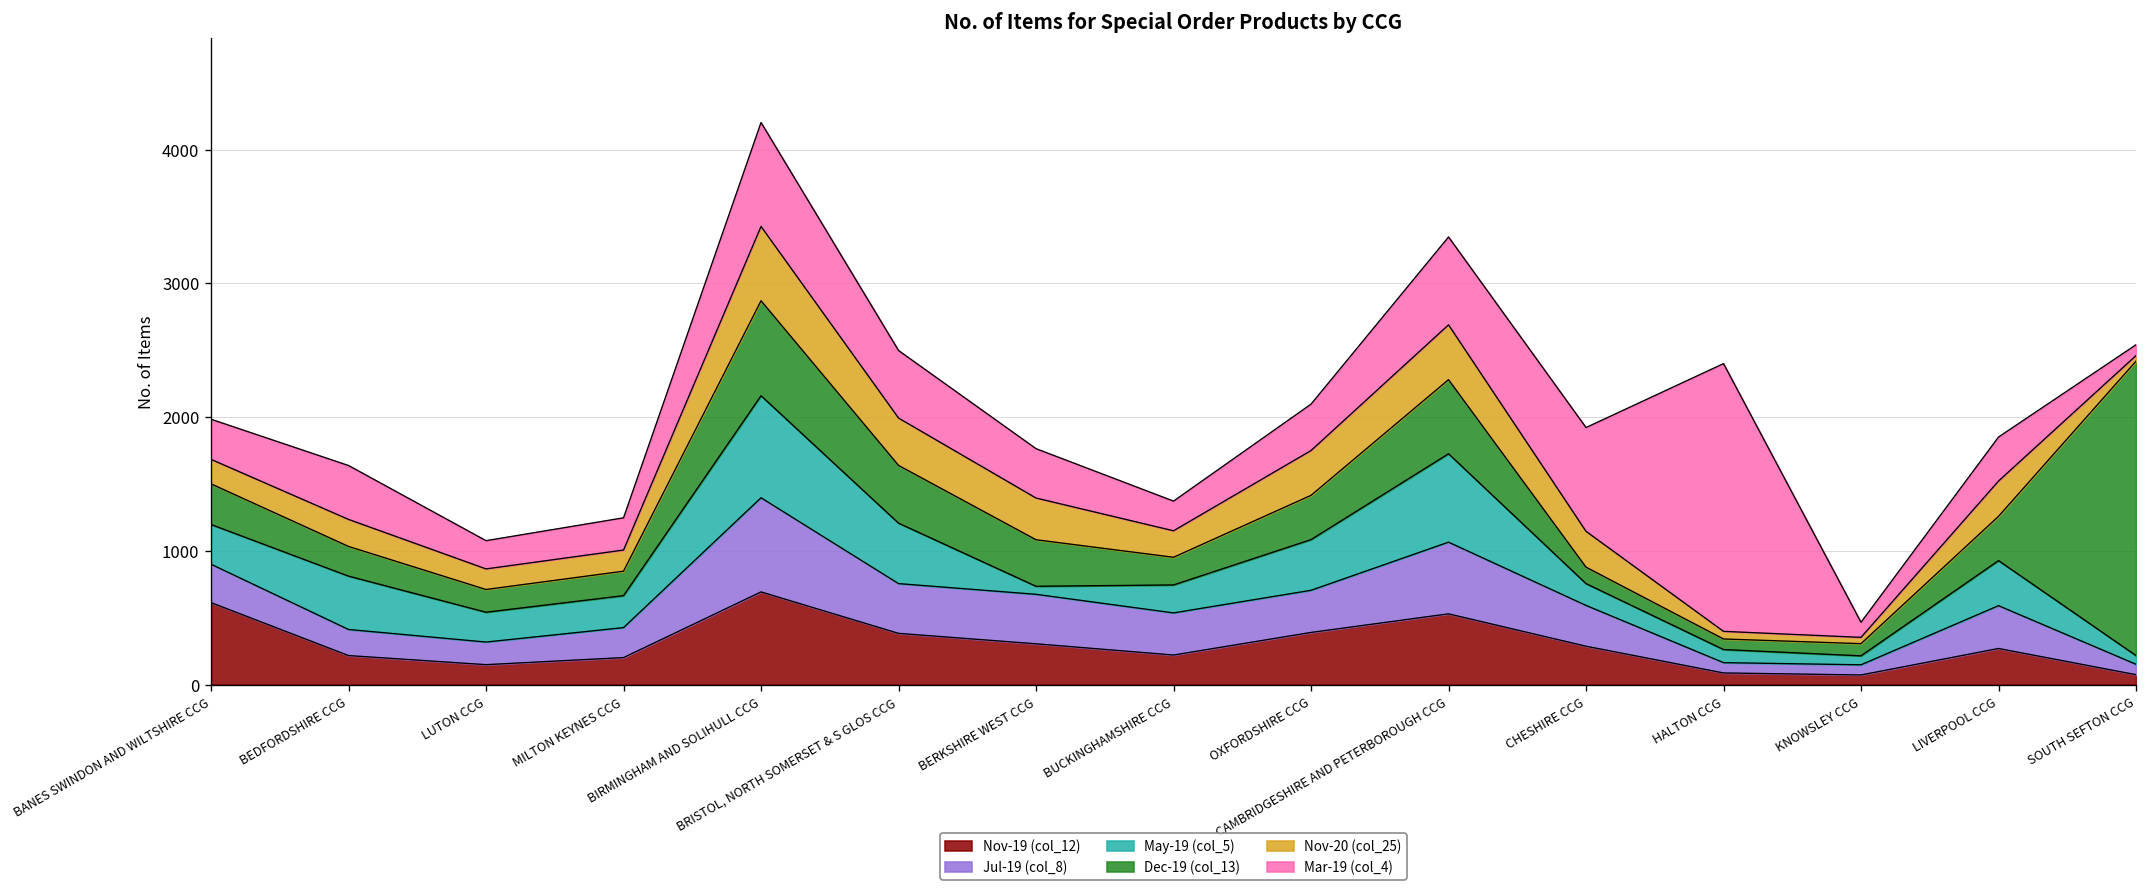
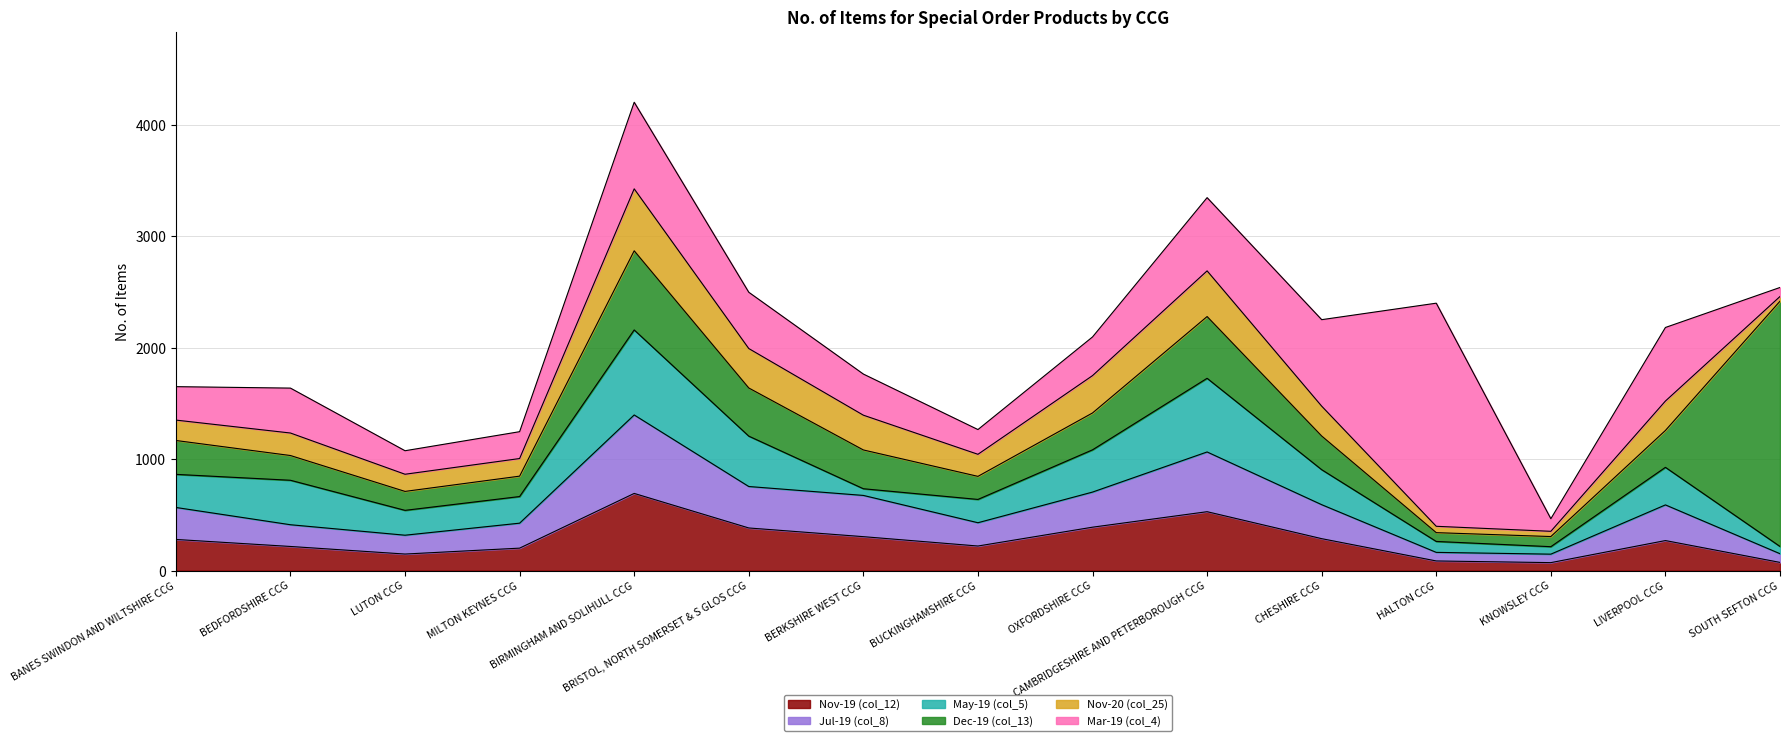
  {
    "Nov-19 (col_12)": {
-     "BANES SWINDON AND WILTSHIRE CCG": 610,
+     "BANES SWINDON AND WILTSHIRE CCG": 280,
      "BEDFORDSHIRE CCG": 220,
      "LUTON CCG": 150,
      "MILTON KEYNES CCG": 200,
      "BIRMINGHAM AND SOLIHULL CCG": 690,
      "BRISTOL, NORTH SOMERSET & S GLOS CCG": 380,
      "BERKSHIRE WEST CCG": 310,
      "BUCKINGHAMSHIRE CCG": 220,
      "OXFORDSHIRE CCG": 390,
      "CAMBRIDGESHIRE AND PETERBOROUGH CCG": 530,
      "CHESHIRE CCG": 290,
      "HALTON CCG": 90,
      "KNOWSLEY CCG": 70,
      "LIVERPOOL CCG": 270,
      "SOUTH SEFTON CCG": 70
    },
    "Jul-19 (col_8)": {
      "BANES SWINDON AND WILTSHIRE CCG": 290,
      "BEDFORDSHIRE CCG": 200,
      "LUTON CCG": 170,
      "MILTON KEYNES CCG": 220,
      "BIRMINGHAM AND SOLIHULL CCG": 700,
      "BRISTOL, NORTH SOMERSET & S GLOS CCG": 370,
      "BERKSHIRE WEST CCG": 370,
-     "BUCKINGHAMSHIRE CCG": 320,
+     "BUCKINGHAMSHIRE CCG": 210,
      "OXFORDSHIRE CCG": 320,
      "CAMBRIDGESHIRE AND PETERBOROUGH CCG": 540,
      "CHESHIRE CCG": 310,
      "HALTON CCG": 80,
      "KNOWSLEY CCG": 80,
      "LIVERPOOL CCG": 320,
      "SOUTH SEFTON CCG": 80
    },
    "May-19 (col_5)": {
      "BANES SWINDON AND WILTSHIRE CCG": 300,
      "BEDFORDSHIRE CCG": 400,
      "LUTON CCG": 220,
      "MILTON KEYNES CCG": 240,
      "BIRMINGHAM AND SOLIHULL CCG": 760,
      "BRISTOL, NORTH SOMERSET & S GLOS CCG": 450,
      "BERKSHIRE WEST CCG": 60,
      "BUCKINGHAMSHIRE CCG": 210,
      "OXFORDSHIRE CCG": 380,
      "CAMBRIDGESHIRE AND PETERBOROUGH CCG": 660,
-     "CHESHIRE CCG": 160,
+     "CHESHIRE CCG": 310,
      "HALTON CCG": 100,
      "KNOWSLEY CCG": 70,
      "LIVERPOOL CCG": 340,
      "SOUTH SEFTON CCG": 70
    },
    "Dec-19 (col_13)": {
      "BANES SWINDON AND WILTSHIRE CCG": 300,
      "BEDFORDSHIRE CCG": 220,
      "LUTON CCG": 170,
      "MILTON KEYNES CCG": 180,
      "BIRMINGHAM AND SOLIHULL CCG": 710,
      "BRISTOL, NORTH SOMERSET & S GLOS CCG": 430,
      "BERKSHIRE WEST CCG": 350,
      "BUCKINGHAMSHIRE CCG": 210,
      "OXFORDSHIRE CCG": 330,
      "CAMBRIDGESHIRE AND PETERBOROUGH CCG": 550,
-     "CHESHIRE CCG": 120,
+     "CHESHIRE CCG": 300,
      "HALTON CCG": 80,
      "KNOWSLEY CCG": 90,
      "LIVERPOOL CCG": 330,
      "SOUTH SEFTON CCG": 2200
    },
    "Nov-20 (col_25)": {
      "BANES SWINDON AND WILTSHIRE CCG": 180,
      "BEDFORDSHIRE CCG": 200,
      "LUTON CCG": 150,
      "MILTON KEYNES CCG": 160,
      "BIRMINGHAM AND SOLIHULL CCG": 560,
      "BRISTOL, NORTH SOMERSET & S GLOS CCG": 350,
      "BERKSHIRE WEST CCG": 310,
      "BUCKINGHAMSHIRE CCG": 200,
      "OXFORDSHIRE CCG": 340,
      "CAMBRIDGESHIRE AND PETERBOROUGH CCG": 410,
      "CHESHIRE CCG": 270,
      "HALTON CCG": 60,
      "KNOWSLEY CCG": 50,
      "LIVERPOOL CCG": 260,
      "SOUTH SEFTON CCG": 40
    },
    "Mar-19 (col_4)": {
      "BANES SWINDON AND WILTSHIRE CCG": 300,
      "BEDFORDSHIRE CCG": 400,
      "LUTON CCG": 210,
      "MILTON KEYNES CCG": 240,
      "BIRMINGHAM AND SOLIHULL CCG": 780,
      "BRISTOL, NORTH SOMERSET & S GLOS CCG": 510,
      "BERKSHIRE WEST CCG": 370,
      "BUCKINGHAMSHIRE CCG": 220,
      "OXFORDSHIRE CCG": 350,
      "CAMBRIDGESHIRE AND PETERBOROUGH CCG": 660,
      "CHESHIRE CCG": 780,
      "HALTON CCG": 2000,
      "KNOWSLEY CCG": 110,
-     "LIVERPOOL CCG": 330,
+     "LIVERPOOL CCG": 660,
      "SOUTH SEFTON CCG": 80
    }
  }
